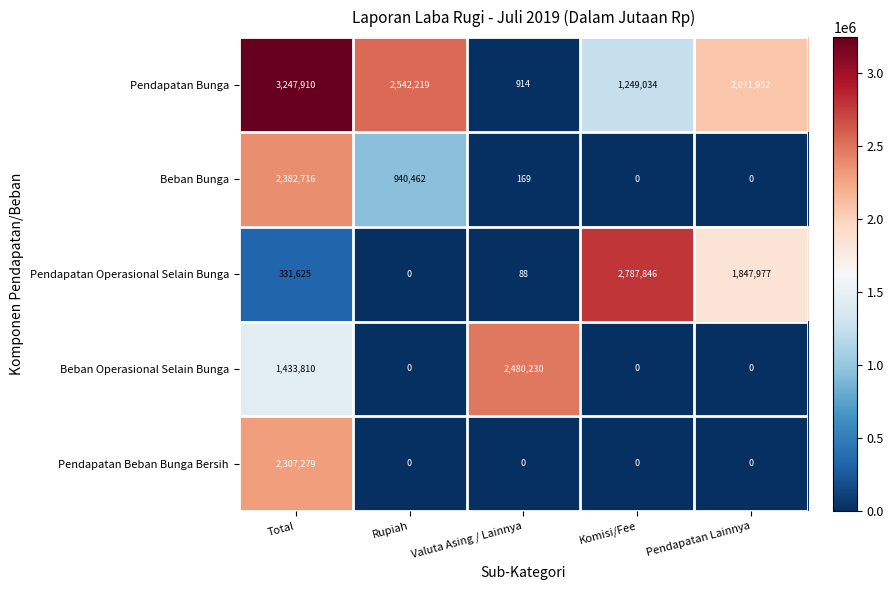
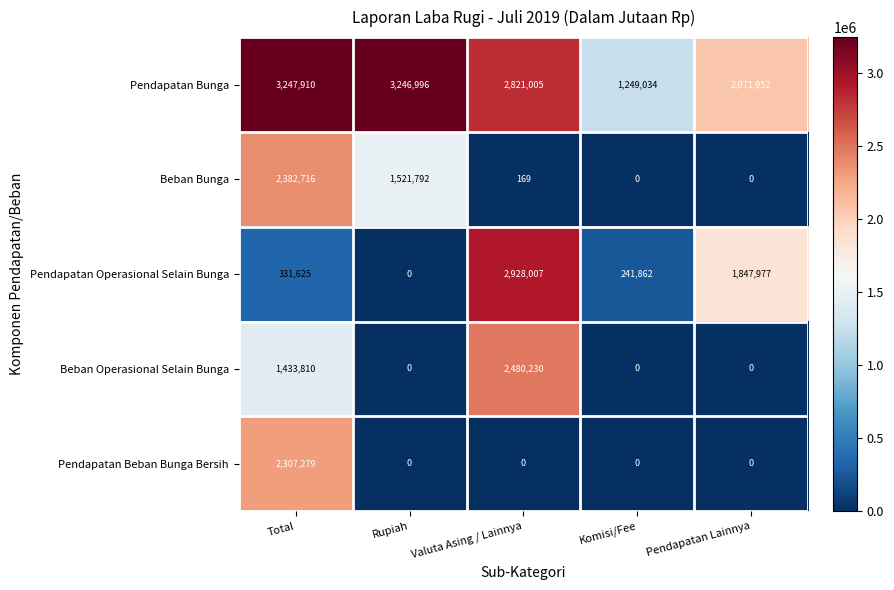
  {
    "Pendapatan Bunga": {
      "Total": "3,247,910",
-     "Rupiah": "2,542,219",
-     "Valuta Asing / Lainnya": "914",
+     "Rupiah": "3,246,996",
+     "Valuta Asing / Lainnya": "2,821,005",
      "Komisi/Fee": "1,249,034",
      "Pendapatan Lainnya": "2,071,952"
    },
    "Beban Bunga": {
      "Total": "2,382,716",
-     "Rupiah": "940,462",
+     "Rupiah": "1,521,792",
      "Valuta Asing / Lainnya": "169",
      "Komisi/Fee": "0",
      "Pendapatan Lainnya": "0"
    },
    "Pendapatan Operasional Selain Bunga": {
      "Total": "331,625",
      "Rupiah": "0",
-     "Valuta Asing / Lainnya": "88",
-     "Komisi/Fee": "2,787,846",
+     "Valuta Asing / Lainnya": "2,928,007",
+     "Komisi/Fee": "241,862",
      "Pendapatan Lainnya": "1,847,977"
    },
    "Beban Operasional Selain Bunga": {
      "Total": "1,433,810",
      "Rupiah": "0",
      "Valuta Asing / Lainnya": "2,480,230",
      "Komisi/Fee": "0",
      "Pendapatan Lainnya": "0"
    },
    "Pendapatan Beban Bunga Bersih": {
      "Total": "2,307,279",
      "Rupiah": "0",
      "Valuta Asing / Lainnya": "0",
      "Komisi/Fee": "0",
      "Pendapatan Lainnya": "0"
    }
  }
